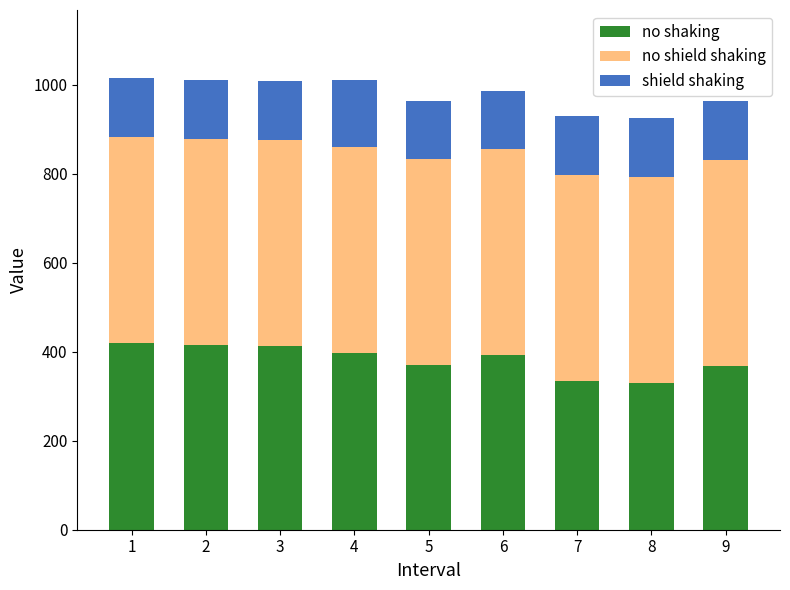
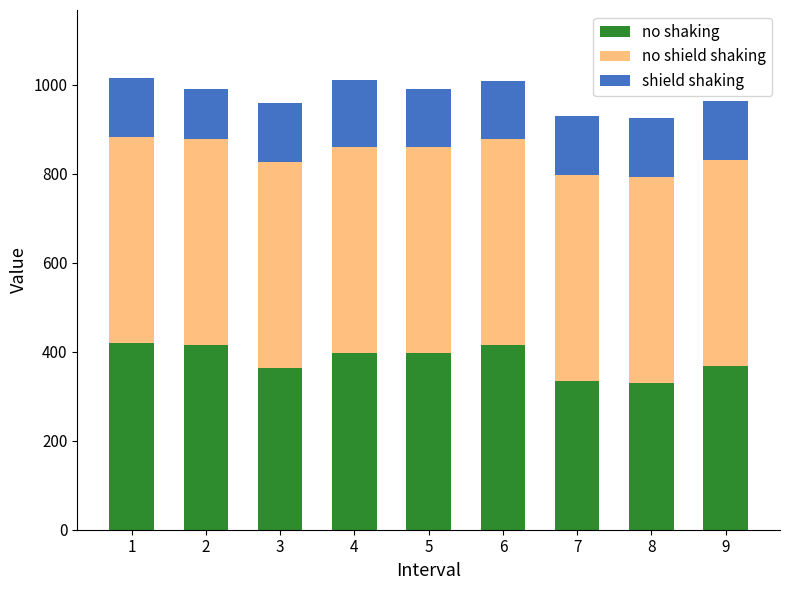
  {
    "no shaking": {
      "1": 420,
      "2": 410,
-     "3": 410,
+     "3": 360,
      "4": 400,
-     "5": 370,
-     "6": 390,
+     "5": 400,
+     "6": 410,
      "7": 330,
      "8": 330,
      "9": 370
    },
    "no shield shaking": {
      "1": 460,
      "2": 460,
      "3": 460,
      "4": 460,
      "5": 460,
      "6": 460,
      "7": 460,
      "8": 460,
      "9": 460
    },
    "shield shaking": {
      "1": 130,
-     "2": 130,
+     "2": 110,
      "3": 130,
      "4": 150,
      "5": 130,
      "6": 130,
      "7": 130,
      "8": 130,
      "9": 130
    }
  }
